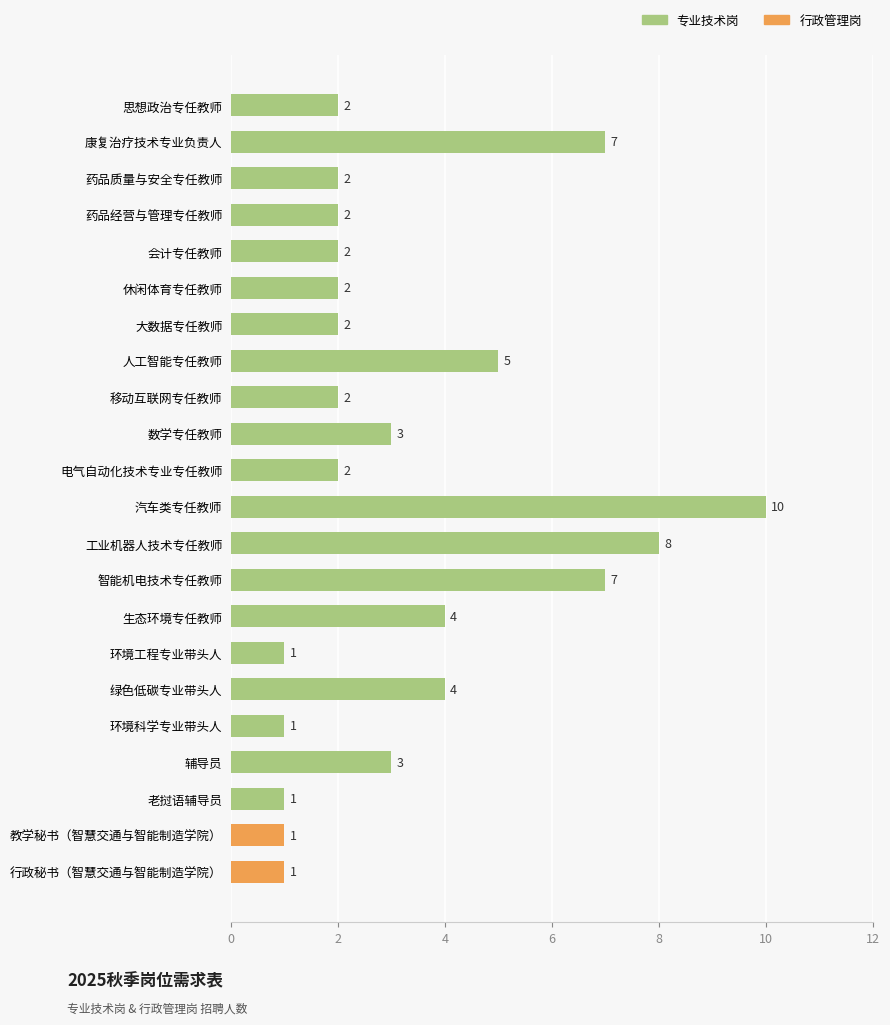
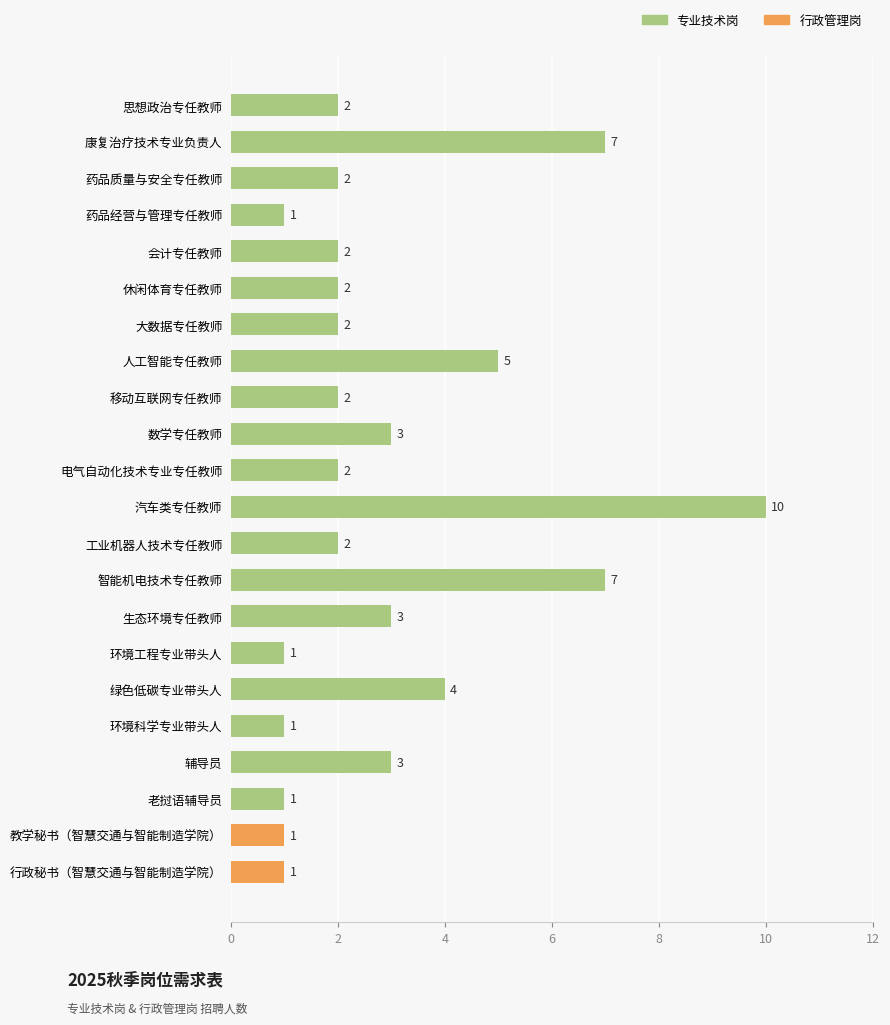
  {
    "思想政治专任教师": 2,
    "康复治疗技术专业负责人": 7,
    "药品质量与安全专任教师": 2,
-   "药品经营与管理专任教师": 2,
+   "药品经营与管理专任教师": 1,
    "会计专任教师": 2,
    "休闲体育专任教师": 2,
    "大数据专任教师": 2,
    "人工智能专任教师": 5,
    "移动互联网专任教师": 2,
    "数学专任教师": 3,
    "电气自动化技术专业专任教师": 2,
    "汽车类专任教师": 10,
-   "工业机器人技术专任教师": 8,
+   "工业机器人技术专任教师": 2,
    "智能机电技术专任教师": 7,
-   "生态环境专任教师": 4,
+   "生态环境专任教师": 3,
    "环境工程专业带头人": 1,
    "绿色低碳专业带头人": 4,
    "环境科学专业带头人": 1,
    "辅导员": 3,
    "老挝语辅导员": 1,
    "教学秘书（智慧交通与智能制造学院）": 1,
    "行政秘书（智慧交通与智能制造学院）": 1
  }
